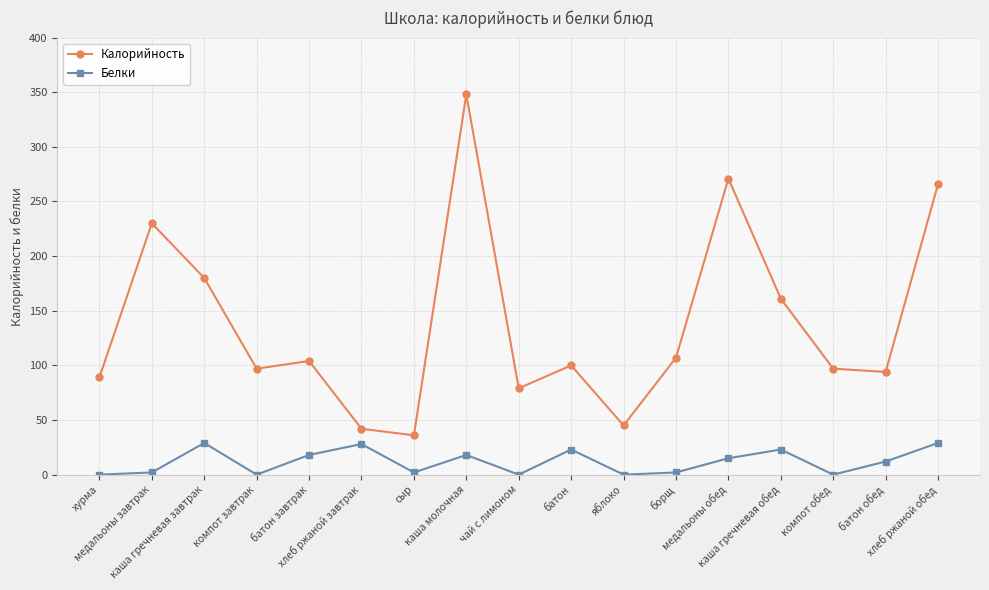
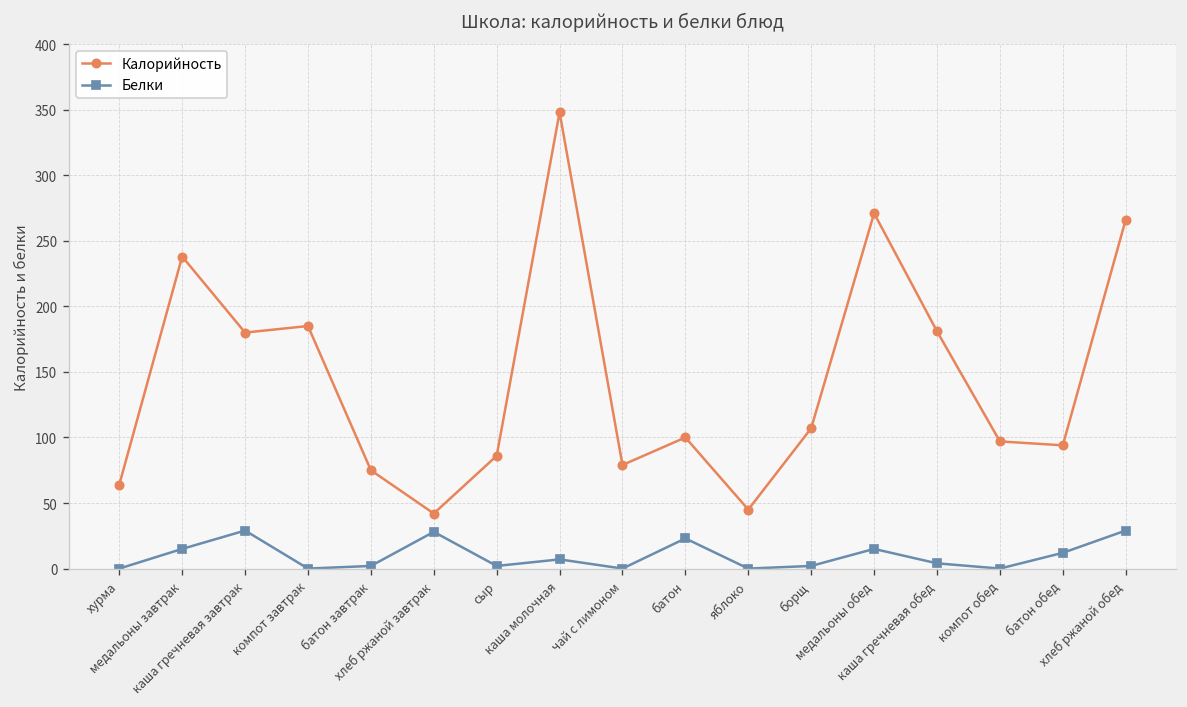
  {
    "Калорийность": {
-     "хурма": 89,
-     "медальоны завтрак": 230,
+     "хурма": 64,
+     "медальоны завтрак": 238,
      "каша гречневая завтрак": 180,
-     "компот завтрак": 97,
-     "батон завтрак": 104,
+     "компот завтрак": 185,
+     "батон завтрак": 75,
      "хлеб ржаной завтрак": 42,
-     "сыр": 36,
+     "сыр": 86,
      "каша молочная": 348,
      "чай с лимоном": 79,
      "батон": 100,
      "яблоко": 45,
      "борщ": 107,
      "медальоны обед": 271,
-     "каша гречневая обед": 161,
+     "каша гречневая обед": 181,
      "компот обед": 97,
      "батон обед": 94,
      "хлеб ржаной обед": 266
    },
    "Белки": {
      "хурма": 0,
-     "медальоны завтрак": 2,
+     "медальоны завтрак": 15,
      "каша гречневая завтрак": 29,
      "компот завтрак": 0,
-     "батон завтрак": 18,
+     "батон завтрак": 2,
      "хлеб ржаной завтрак": 28,
      "сыр": 2,
-     "каша молочная": 18,
+     "каша молочная": 7,
      "чай с лимоном": 0,
      "батон": 23,
      "яблоко": 0,
      "борщ": 2,
      "медальоны обед": 15,
-     "каша гречневая обед": 23,
+     "каша гречневая обед": 4,
      "компот обед": 0,
      "батон обед": 12,
      "хлеб ржаной обед": 29
    }
  }
